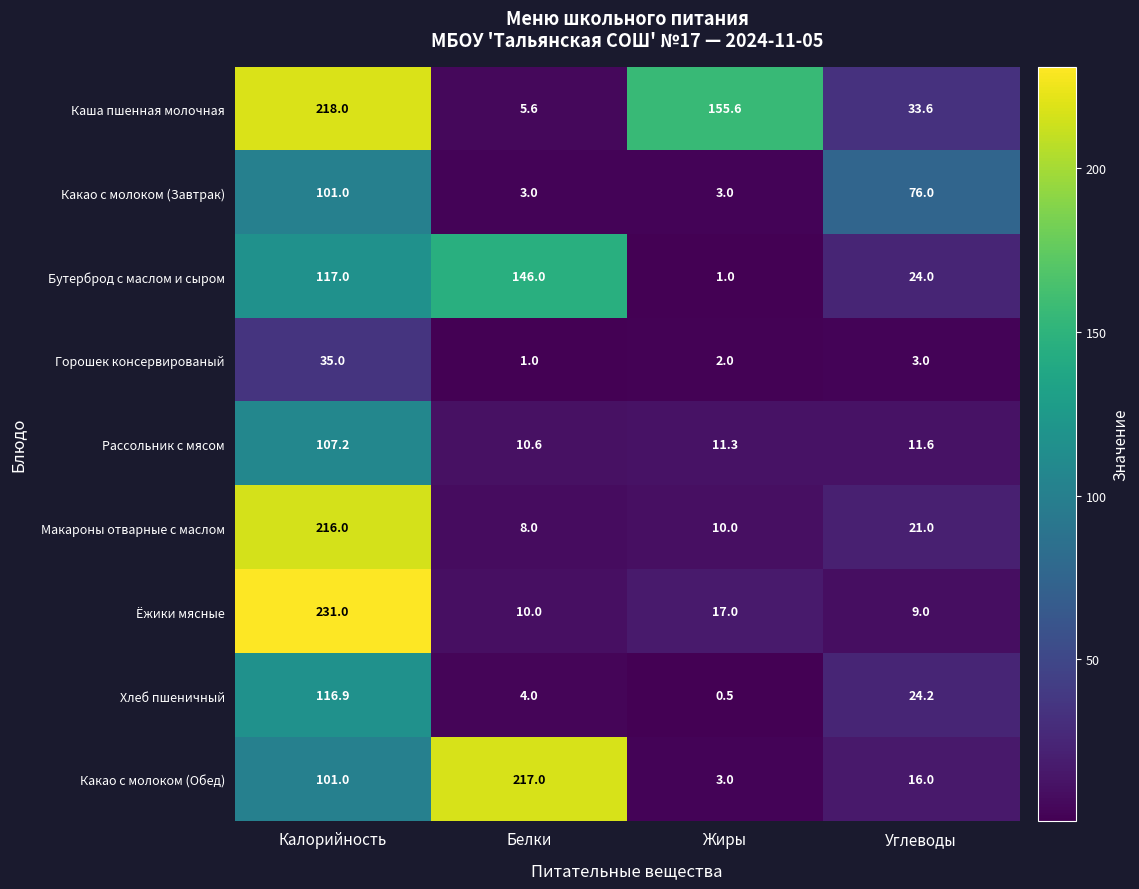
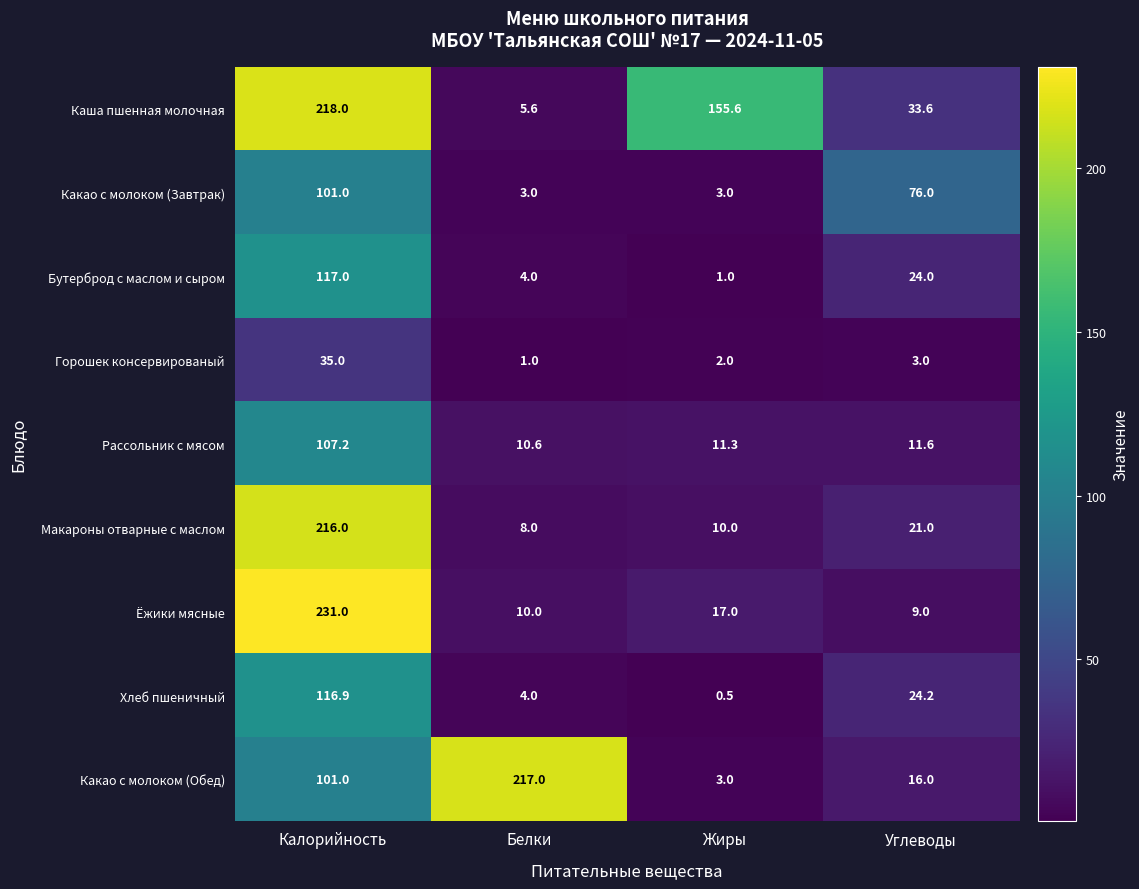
  {
    "Каша пшенная молочная": {
      "Калорийность": 218.0,
      "Белки": 5.6,
      "Жиры": 155.6,
      "Углеводы": 33.6
    },
    "Какао с молоком (Завтрак)": {
      "Калорийность": 101.0,
      "Белки": 3.0,
      "Жиры": 3.0,
      "Углеводы": 76.0
    },
    "Бутерброд с маслом и сыром": {
      "Калорийность": 117.0,
-     "Белки": 146.0,
+     "Белки": 4.0,
      "Жиры": 1.0,
      "Углеводы": 24.0
    },
    "Горошек консервированый": {
      "Калорийность": 35.0,
      "Белки": 1.0,
      "Жиры": 2.0,
      "Углеводы": 3.0
    },
    "Рассольник с мясом": {
      "Калорийность": 107.2,
      "Белки": 10.6,
      "Жиры": 11.3,
      "Углеводы": 11.6
    },
    "Макароны отварные с маслом": {
      "Калорийность": 216.0,
      "Белки": 8.0,
      "Жиры": 10.0,
      "Углеводы": 21.0
    },
    "Ёжики мясные": {
      "Калорийность": 231.0,
      "Белки": 10.0,
      "Жиры": 17.0,
      "Углеводы": 9.0
    },
    "Хлеб пшеничный": {
      "Калорийность": 116.9,
      "Белки": 4.0,
      "Жиры": 0.5,
      "Углеводы": 24.2
    },
    "Какао с молоком (Обед)": {
      "Калорийность": 101.0,
      "Белки": 217.0,
      "Жиры": 3.0,
      "Углеводы": 16.0
    }
  }
